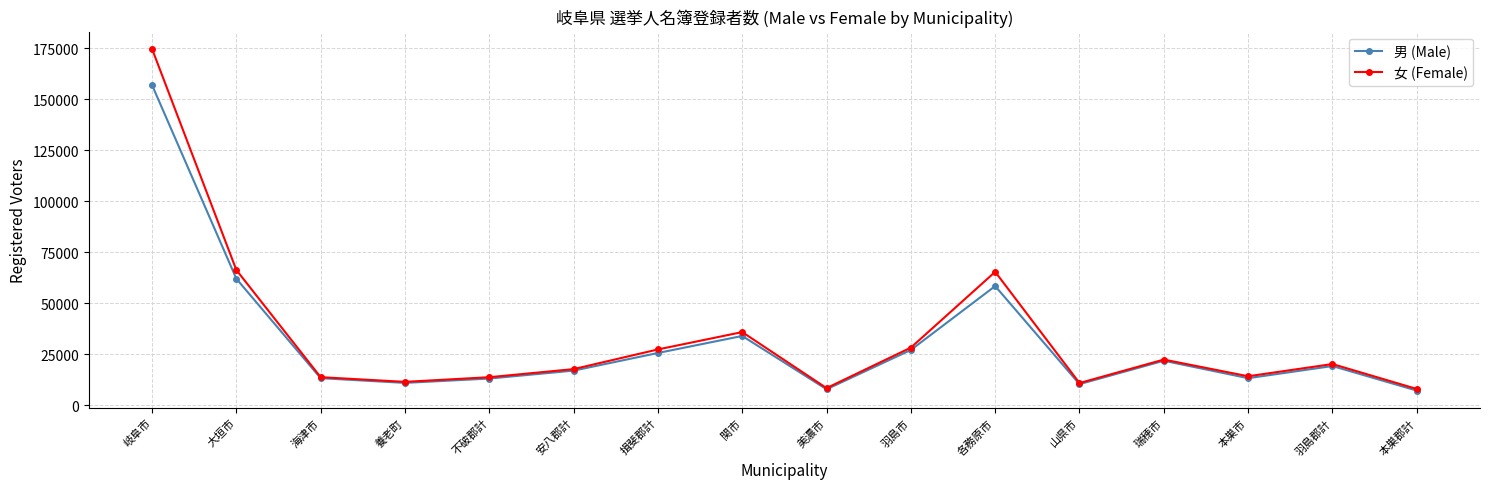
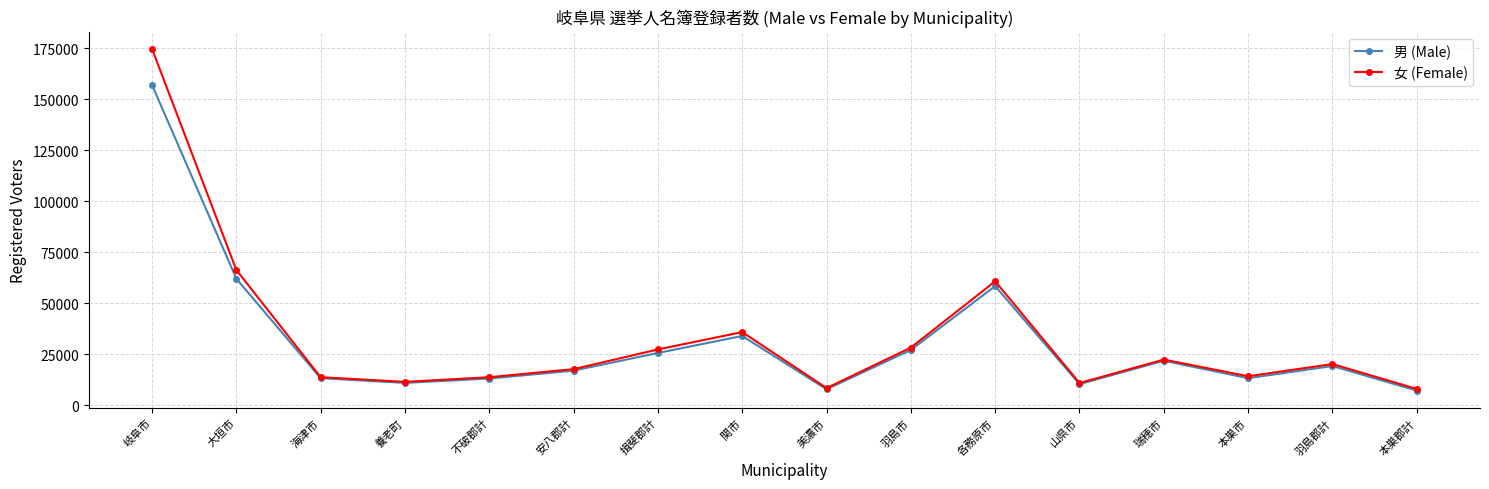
  {
    "男 (Male)": {
      "岐阜市": 157000,
      "大垣市": 62000,
      "揖斐郡計": 26000,
      "関市": 34000,
      "各務原市": 58000
    },
    "女 (Female)": {
      "岐阜市": 175000,
      "大垣市": 66000,
      "揖斐郡計": 27000,
      "関市": 36000,
-     "各務原市": 65000
+     "各務原市": 61000
    }
  }
